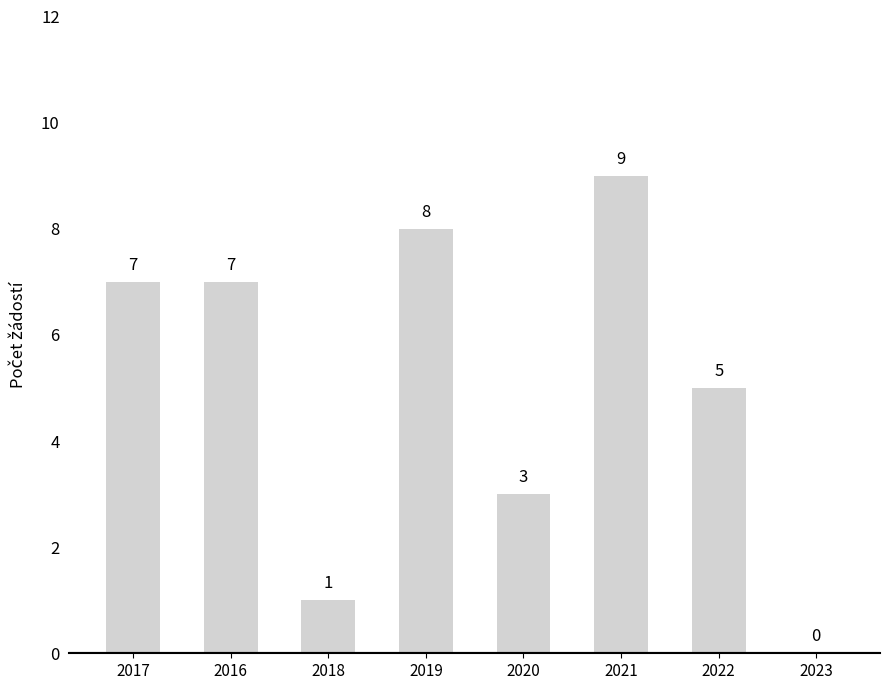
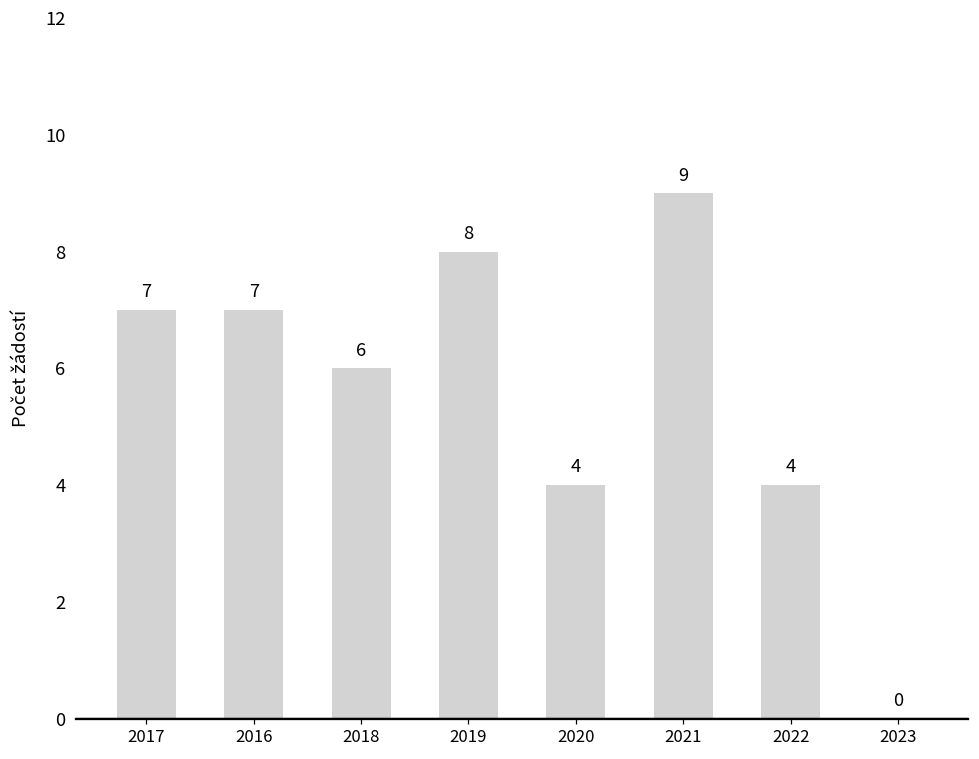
  {
    "2017": 7,
    "2016": 7,
-   "2018": 1,
+   "2018": 6,
    "2019": 8,
-   "2020": 3,
+   "2020": 4,
    "2021": 9,
-   "2022": 5,
+   "2022": 4,
    "2023": 0
  }
